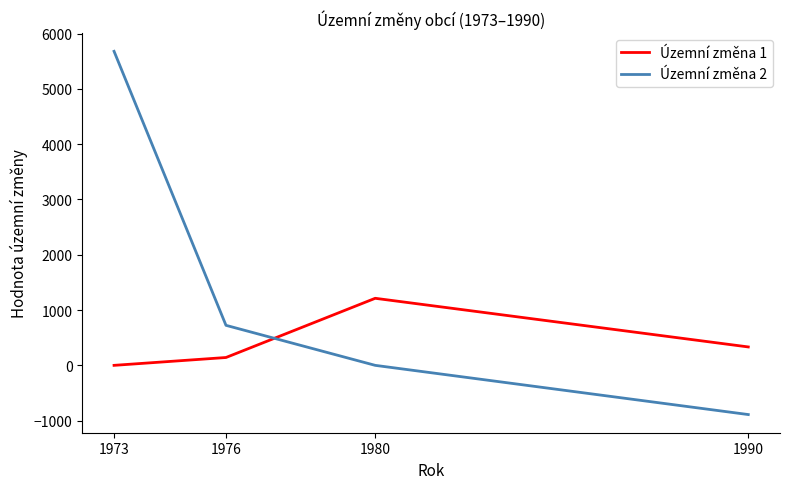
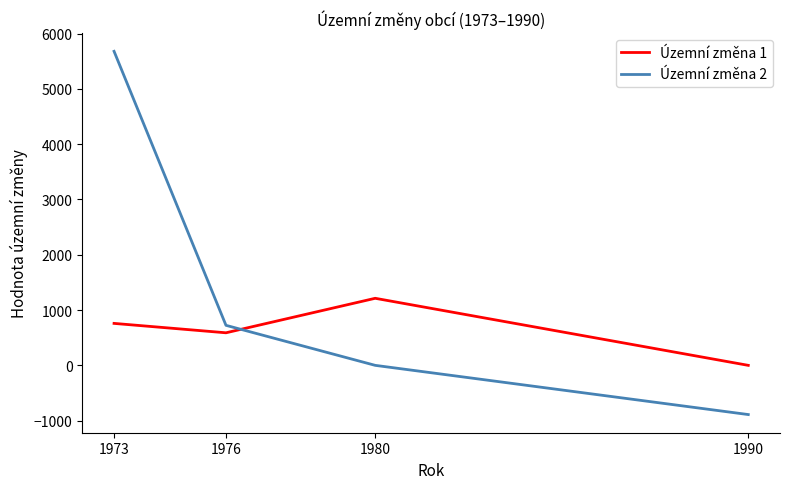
  {
    "Územní změna 1": {
-     "1973": 0,
-     "1976": 100,
+     "1973": 800,
+     "1976": 600,
      "1980": 1200,
-     "1990": 300
+     "1990": 0
    },
    "Územní změna 2": {
      "1973": 5700,
      "1976": 700,
      "1980": 0,
      "1990": -900
    }
  }
